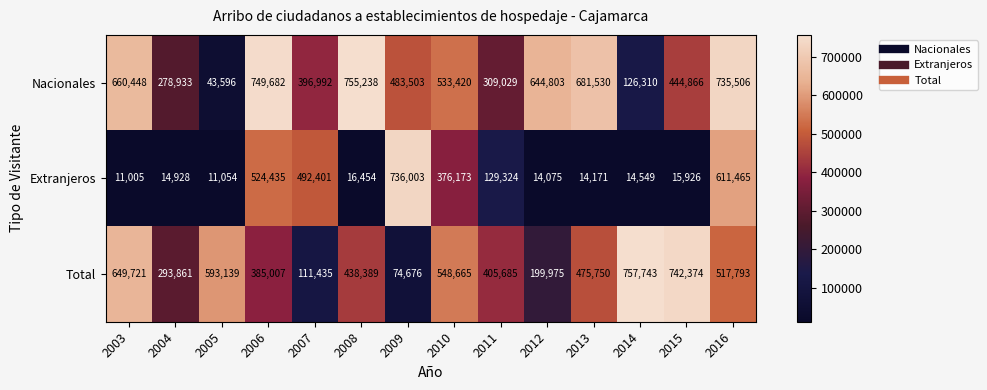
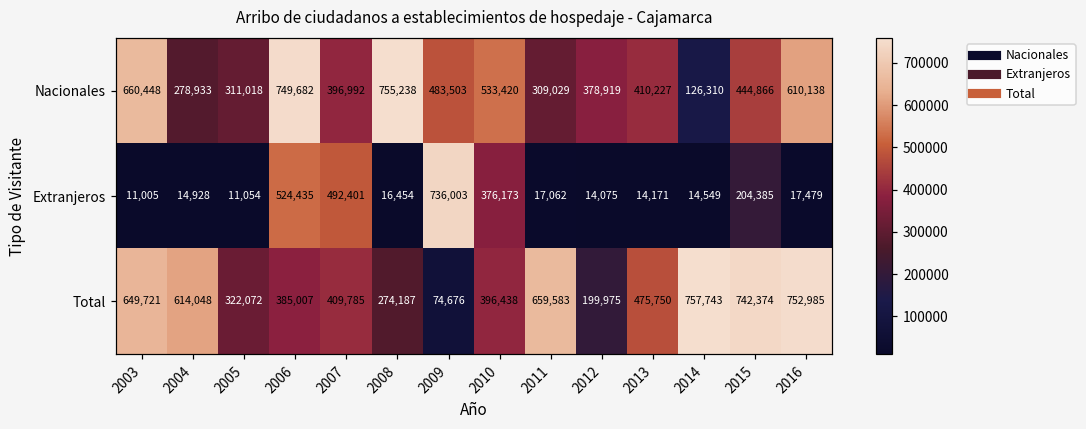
  {
    "Nacionales": {
      "2003": "660,448",
      "2004": "278,933",
-     "2005": "43,596",
+     "2005": "311,018",
      "2006": "749,682",
      "2007": "396,992",
      "2008": "755,238",
      "2009": "483,503",
      "2010": "533,420",
      "2011": "309,029",
-     "2012": "644,803",
-     "2013": "681,530",
+     "2012": "378,919",
+     "2013": "410,227",
      "2014": "126,310",
      "2015": "444,866",
-     "2016": "735,506"
+     "2016": "610,138"
    },
    "Extranjeros": {
      "2003": "11,005",
      "2004": "14,928",
      "2005": "11,054",
      "2006": "524,435",
      "2007": "492,401",
      "2008": "16,454",
      "2009": "736,003",
      "2010": "376,173",
-     "2011": "129,324",
+     "2011": "17,062",
      "2012": "14,075",
      "2013": "14,171",
      "2014": "14,549",
-     "2015": "15,926",
-     "2016": "611,465"
+     "2015": "204,385",
+     "2016": "17,479"
    },
    "Total": {
      "2003": "649,721",
-     "2004": "293,861",
-     "2005": "593,139",
+     "2004": "614,048",
+     "2005": "322,072",
      "2006": "385,007",
-     "2007": "111,435",
-     "2008": "438,389",
+     "2007": "409,785",
+     "2008": "274,187",
      "2009": "74,676",
-     "2010": "548,665",
-     "2011": "405,685",
+     "2010": "396,438",
+     "2011": "659,583",
      "2012": "199,975",
      "2013": "475,750",
      "2014": "757,743",
      "2015": "742,374",
-     "2016": "517,793"
+     "2016": "752,985"
    }
  }
